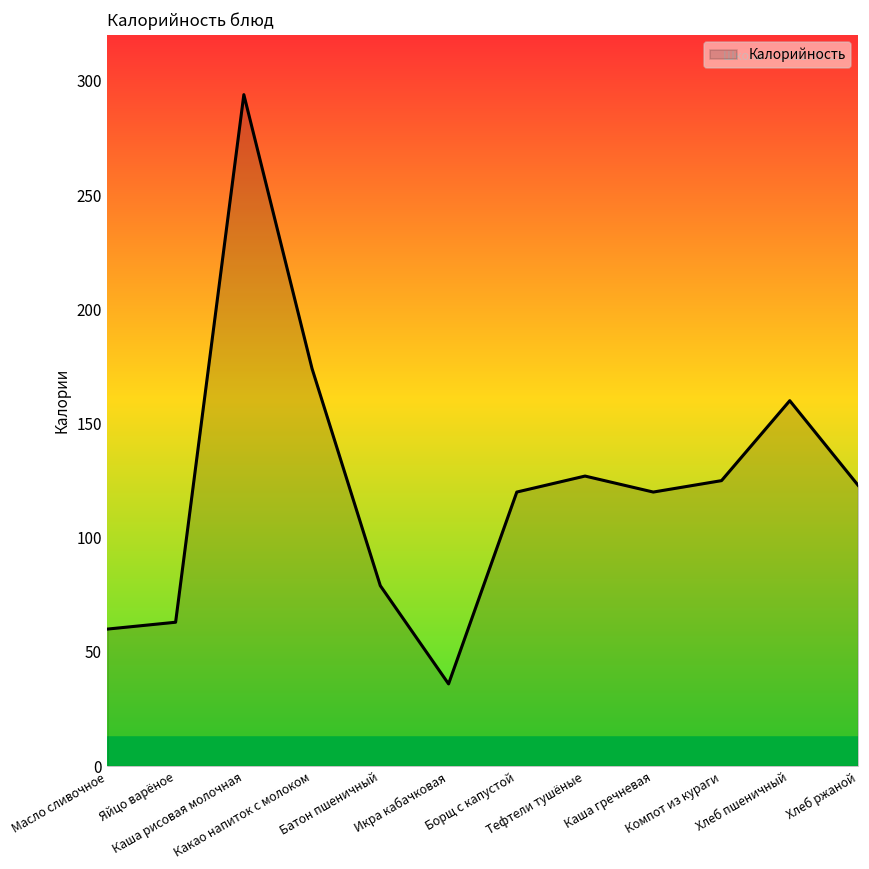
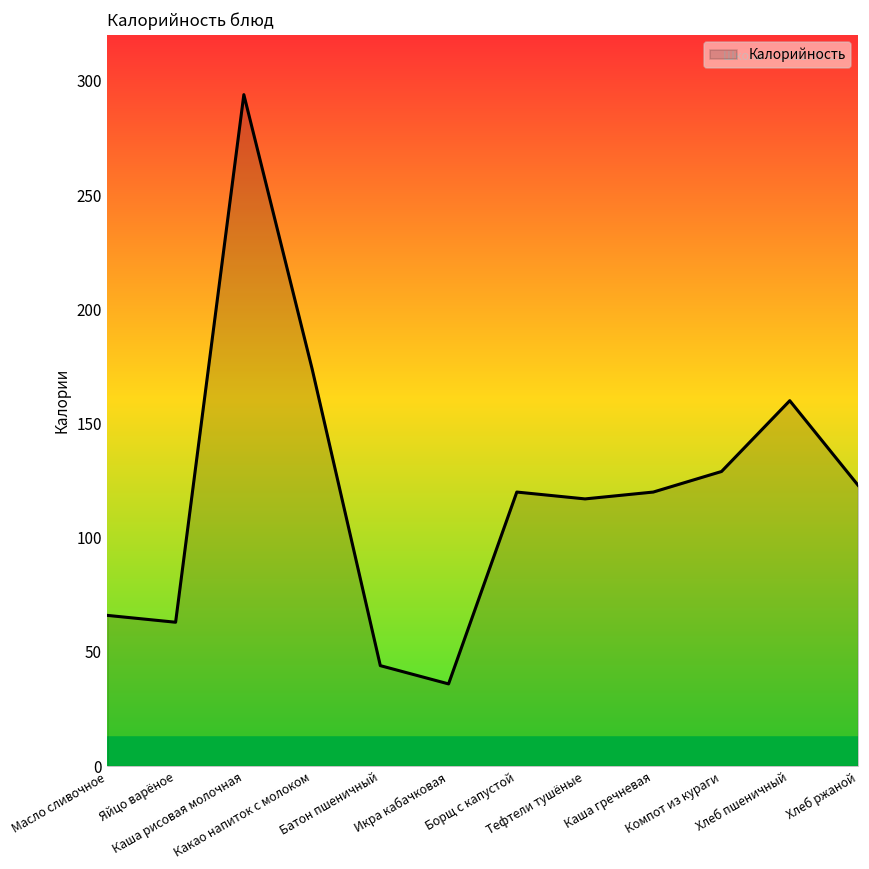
  {
-   "Масло сливочное": 60,
+   "Масло сливочное": 66,
    "Яйцо варёное": 63,
    "Каша рисовая молочная": 294,
    "Какао напиток с молоком": 174,
-   "Батон пшеничный": 79,
+   "Батон пшеничный": 44,
    "Икра кабачковая": 36,
    "Борщ с капустой": 120,
-   "Тефтели тушёные": 127,
+   "Тефтели тушёные": 117,
    "Каша гречневая": 120,
-   "Компот из кураги": 125,
+   "Компот из кураги": 129,
    "Хлеб пшеничный": 160,
    "Хлеб ржаной": 123
  }
